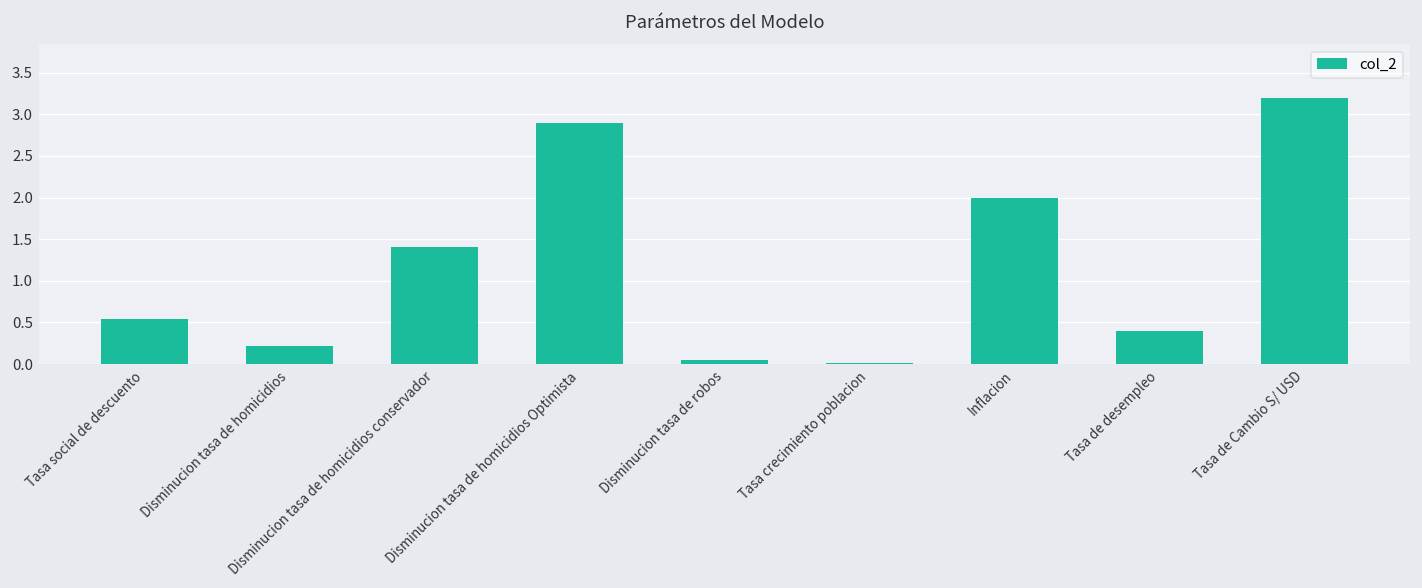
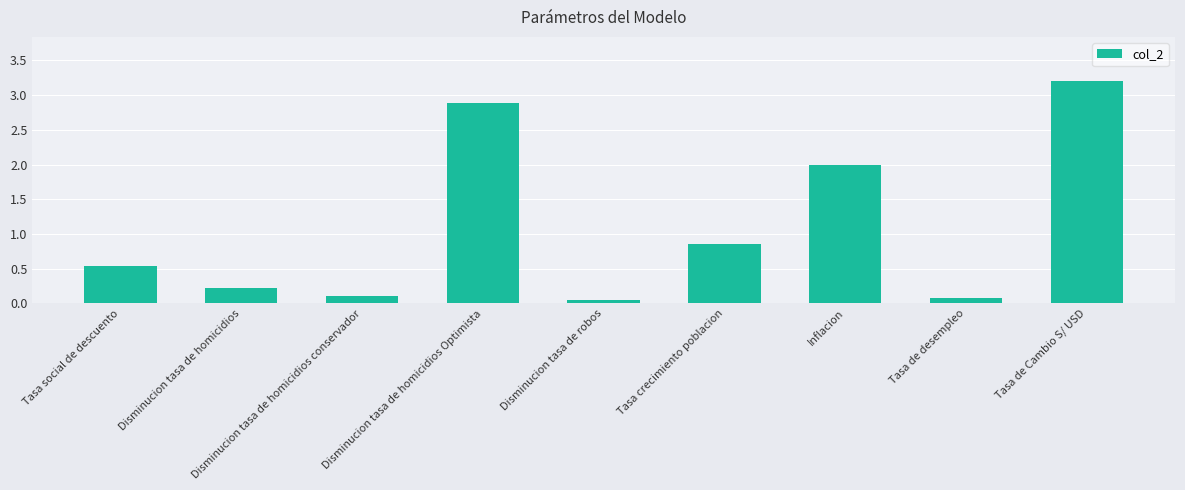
  {
    "Tasa social de descuento": 0.5,
    "Disminucion tasa de homicidios": 0.2,
-   "Disminucion tasa de homicidios conservador": 1.4,
+   "Disminucion tasa de homicidios conservador": 0.1,
    "Disminucion tasa de homicidios Optimista": 2.9,
    "Disminucion tasa de robos": 0.1,
-   "Tasa crecimiento poblacion": 0.0,
+   "Tasa crecimiento poblacion": 0.9,
    "Inflacion": 2.0,
-   "Tasa de desempleo": 0.4,
+   "Tasa de desempleo": 0.1,
    "Tasa de Cambio S/ USD": 3.2
  }
